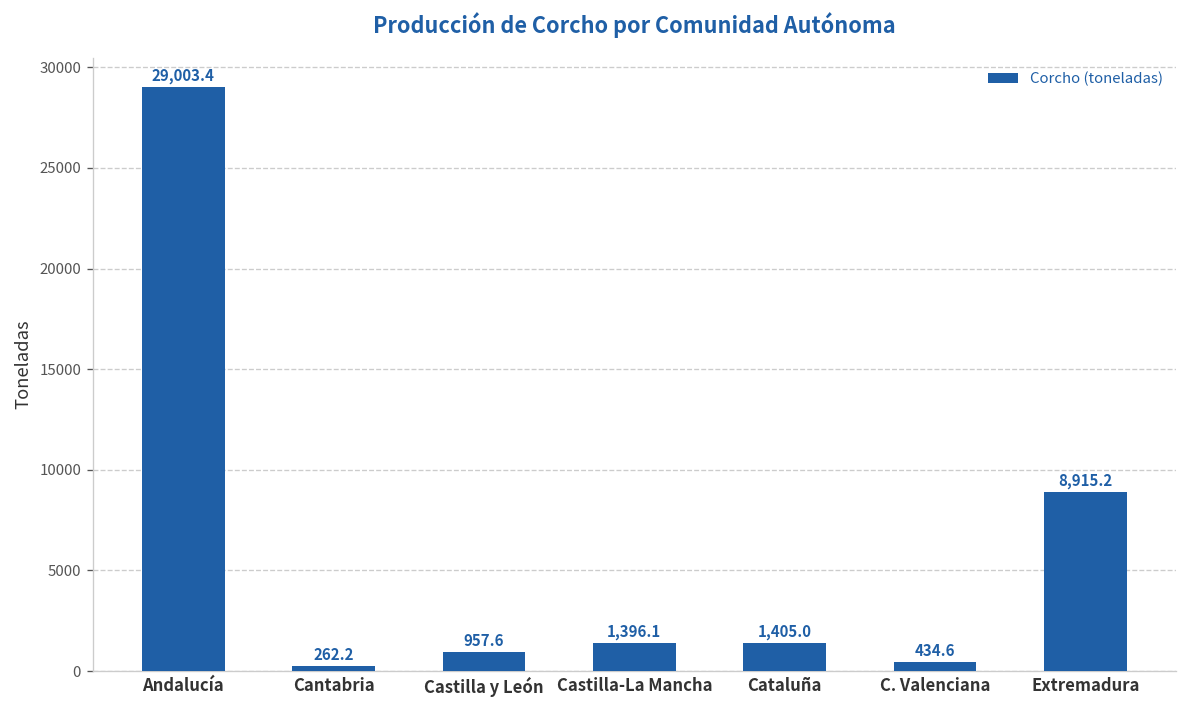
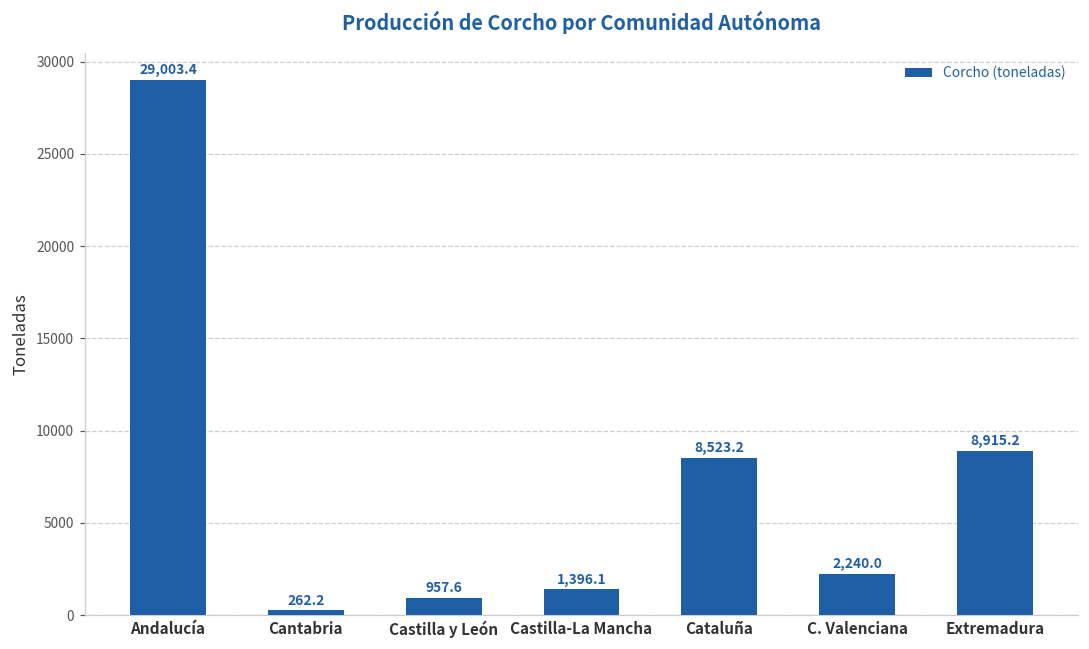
  {
    "Andalucía": "29,003.4",
    "Cantabria": "262.2",
    "Castilla y León": "957.6",
    "Castilla-La Mancha": "1,396.1",
-   "Cataluña": "1,405.0",
-   "C. Valenciana": "434.6",
+   "Cataluña": "8,523.2",
+   "C. Valenciana": "2,240.0",
    "Extremadura": "8,915.2"
  }
